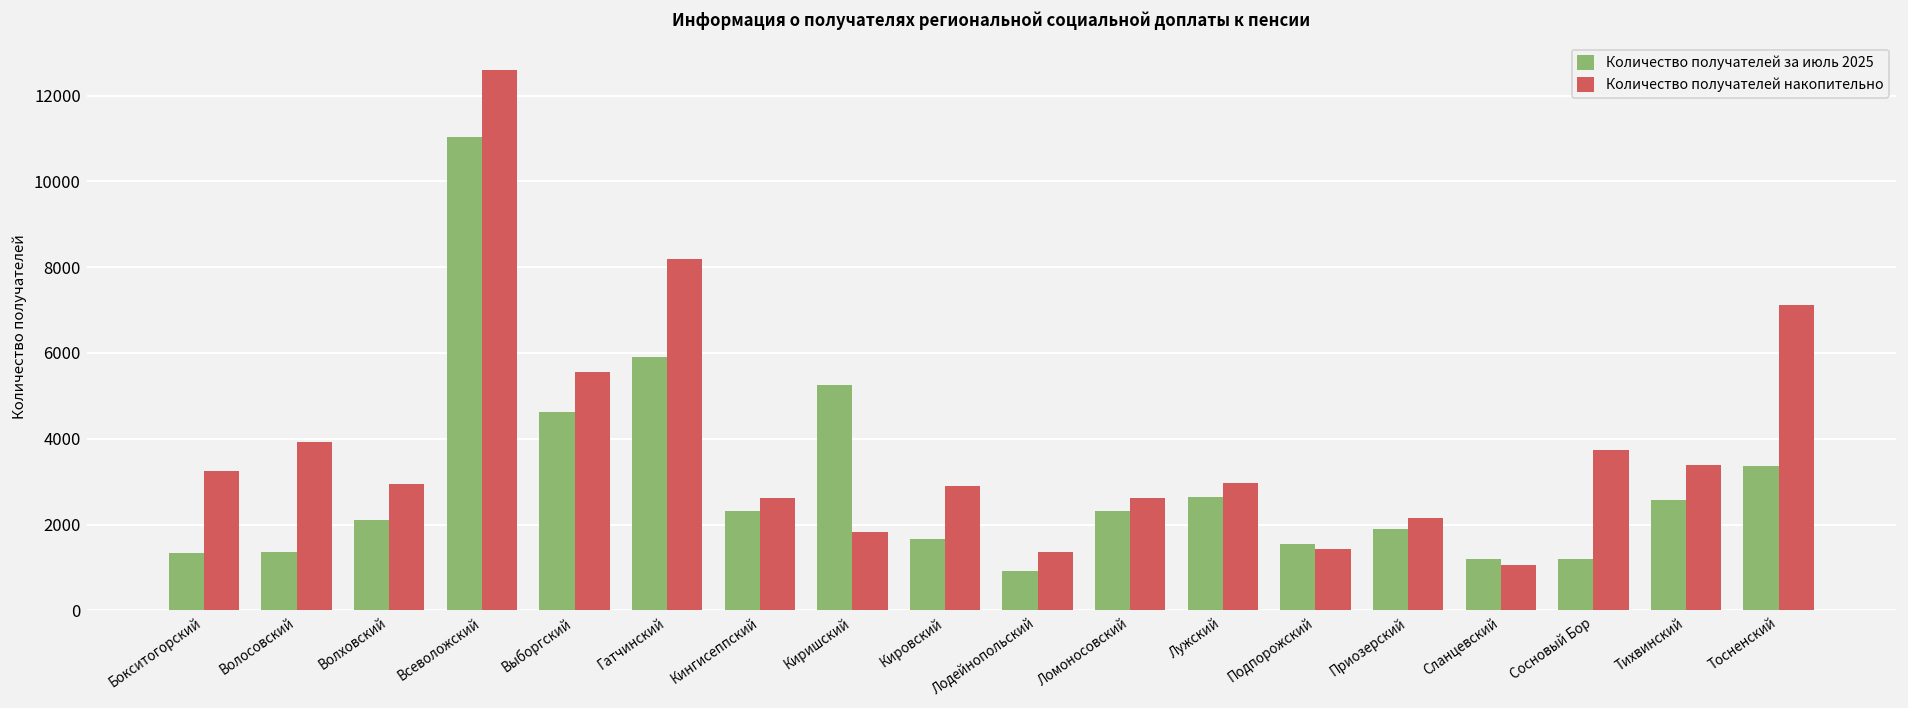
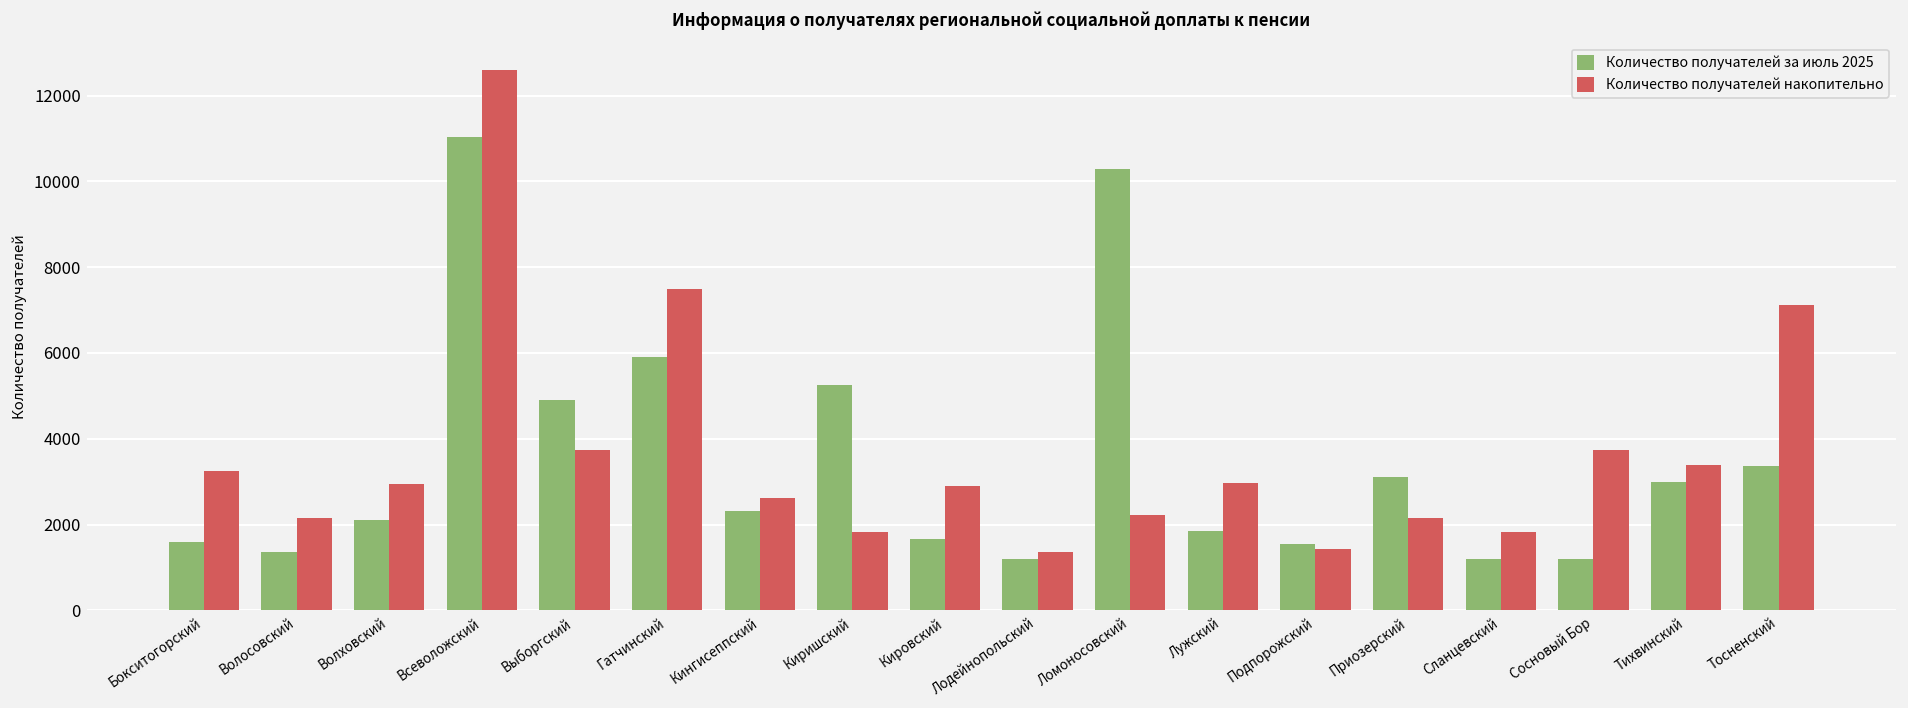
  {
    "Количество получателей за июль 2025": {
-     "Бокситогорский": 1300,
+     "Бокситогорский": 1600,
      "Волосовский": 1400,
      "Волховский": 2100,
      "Всеволожский": 11000,
-     "Выборгский": 4600,
+     "Выборгский": 4900,
      "Гатчинский": 5900,
      "Кингисеппский": 2300,
      "Киришский": 5200,
      "Кировский": 1700,
-     "Лодейнопольский": 900,
-     "Ломоносовский": 2300,
-     "Лужский": 2600,
+     "Лодейнопольский": 1200,
+     "Ломоносовский": 10300,
+     "Лужский": 1800,
      "Подпорожский": 1500,
-     "Приозерский": 1900,
+     "Приозерский": 3100,
      "Сланцевский": 1200,
      "Сосновый Бор": 1200,
-     "Тихвинский": 2600,
+     "Тихвинский": 3000,
      "Тосненский": 3400
    },
    "Количество получателей накопительно": {
      "Бокситогорский": 3300,
-     "Волосовский": 3900,
+     "Волосовский": 2100,
      "Волховский": 2900,
      "Всеволожский": 12600,
-     "Выборгский": 5600,
-     "Гатчинский": 8200,
+     "Выборгский": 3700,
+     "Гатчинский": 7500,
      "Кингисеппский": 2600,
      "Киришский": 1800,
      "Кировский": 2900,
      "Лодейнопольский": 1400,
-     "Ломоносовский": 2600,
+     "Ломоносовский": 2200,
      "Лужский": 3000,
      "Подпорожский": 1400,
      "Приозерский": 2200,
-     "Сланцевский": 1100,
+     "Сланцевский": 1800,
      "Сосновый Бор": 3700,
      "Тихвинский": 3400,
      "Тосненский": 7100
    }
  }
